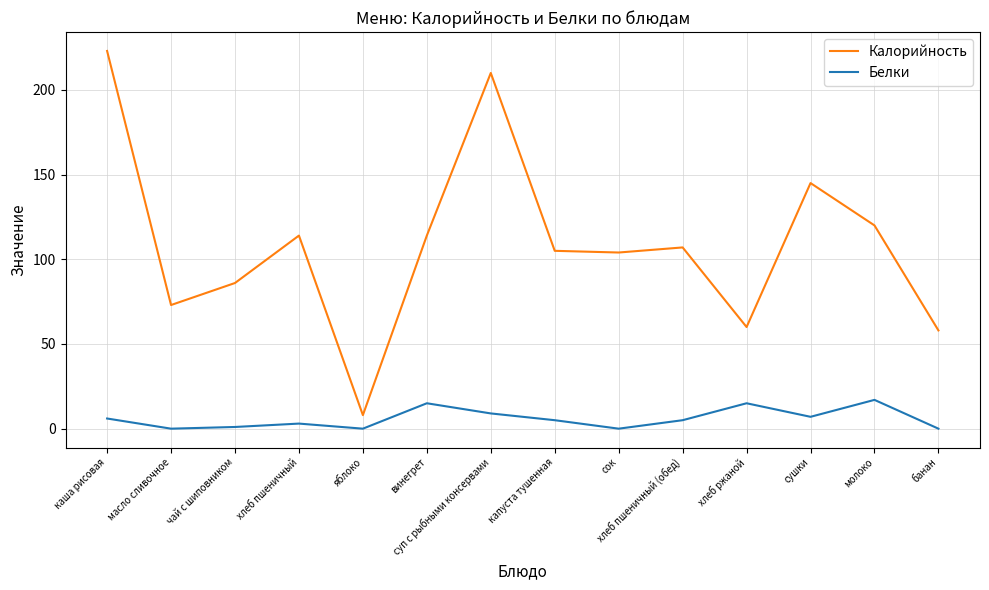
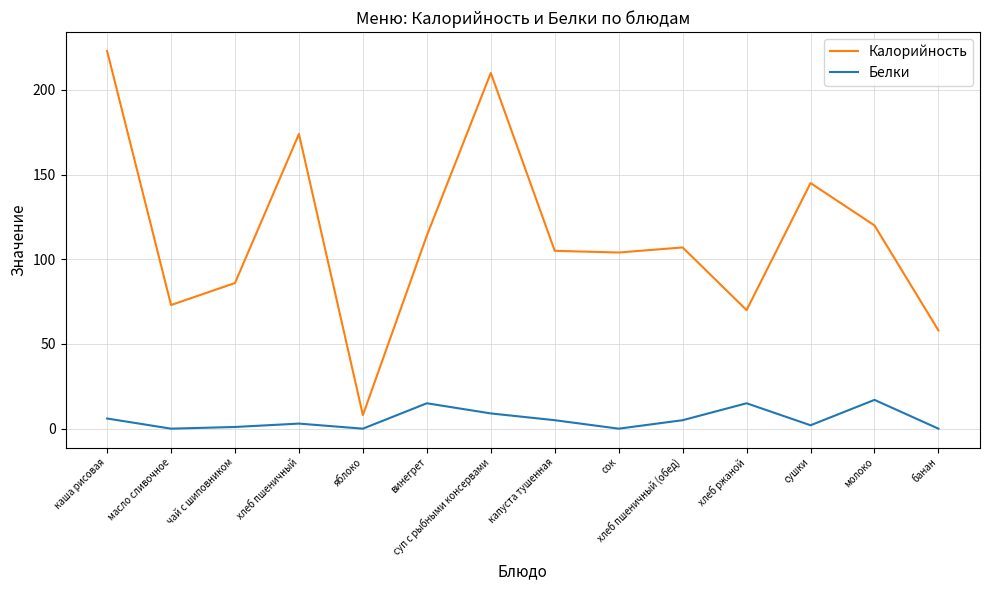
  {
    "Калорийность": {
      "каша рисовая": 223,
      "масло сливочное": 73,
      "чай с шиповником": 86,
-     "хлеб пшеничный": 114,
+     "хлеб пшеничный": 174,
      "яблоко": 8,
      "винегрет": 114,
      "суп с рыбными консервами": 210,
      "капуста тушенная": 105,
      "сок": 104,
      "хлеб пшеничный (обед)": 107,
-     "хлеб ржаной": 60,
+     "хлеб ржаной": 70,
      "сушки": 145,
      "молоко": 120,
      "банан": 58
    },
    "Белки": {
      "каша рисовая": 6,
      "масло сливочное": 0,
      "чай с шиповником": 1,
      "хлеб пшеничный": 3,
      "яблоко": 0,
      "винегрет": 15,
      "суп с рыбными консервами": 9,
      "капуста тушенная": 5,
      "сок": 0,
      "хлеб пшеничный (обед)": 5,
      "хлеб ржаной": 15,
-     "сушки": 7,
+     "сушки": 2,
      "молоко": 17,
      "банан": 0
    }
  }
